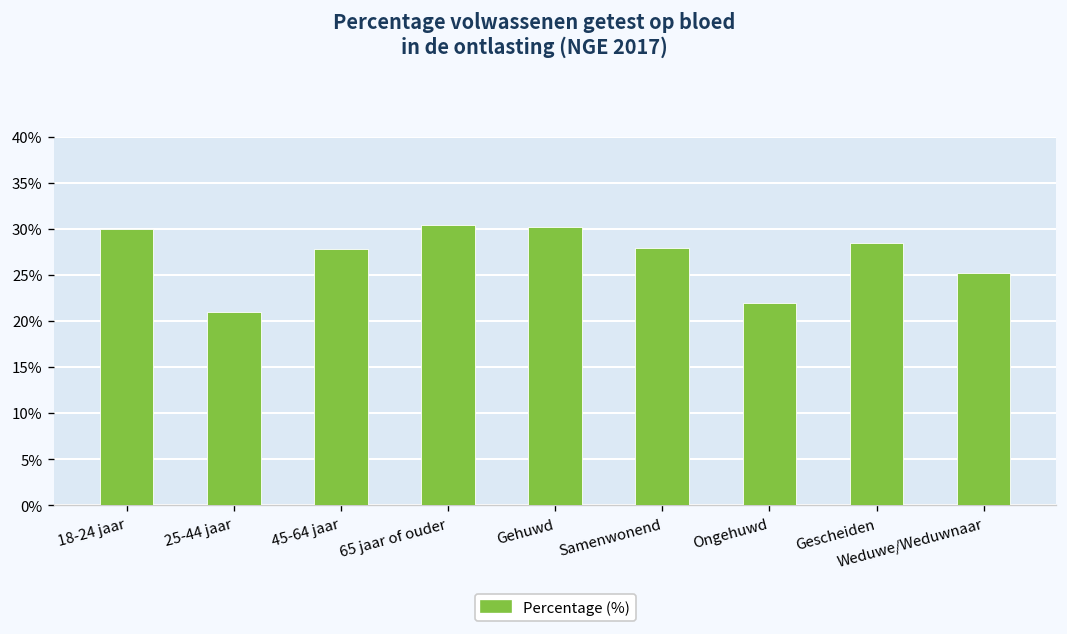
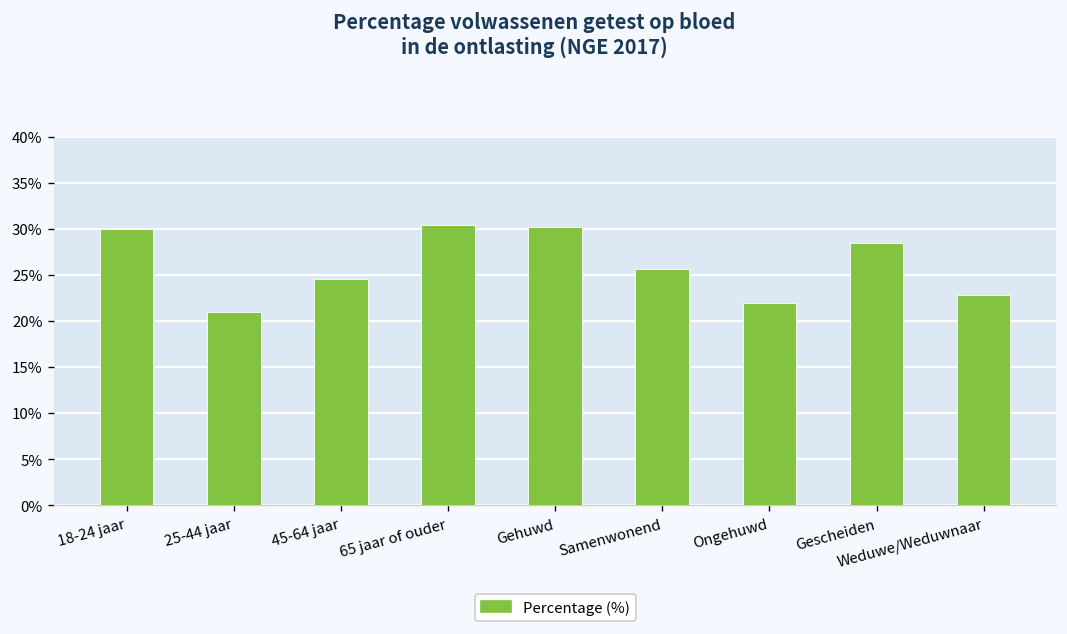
  {
    "18-24 jaar": "30%",
    "25-44 jaar": "21%",
-   "45-64 jaar": "28%",
+   "45-64 jaar": "25%",
    "65 jaar of ouder": "30%",
    "Gehuwd": "30%",
-   "Samenwonend": "28%",
+   "Samenwonend": "26%",
    "Ongehuwd": "22%",
    "Gescheiden": "28%",
-   "Weduwe/Weduwnaar": "25%"
+   "Weduwe/Weduwnaar": "23%"
  }
